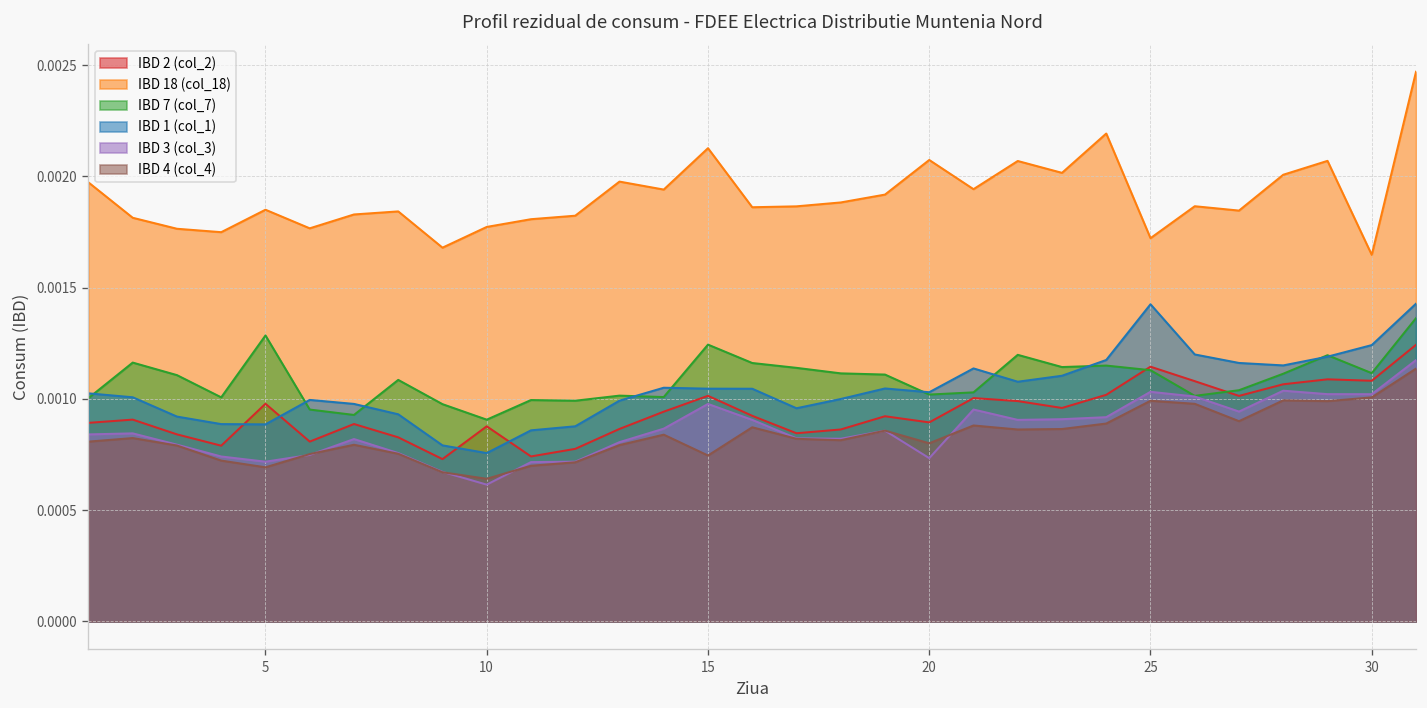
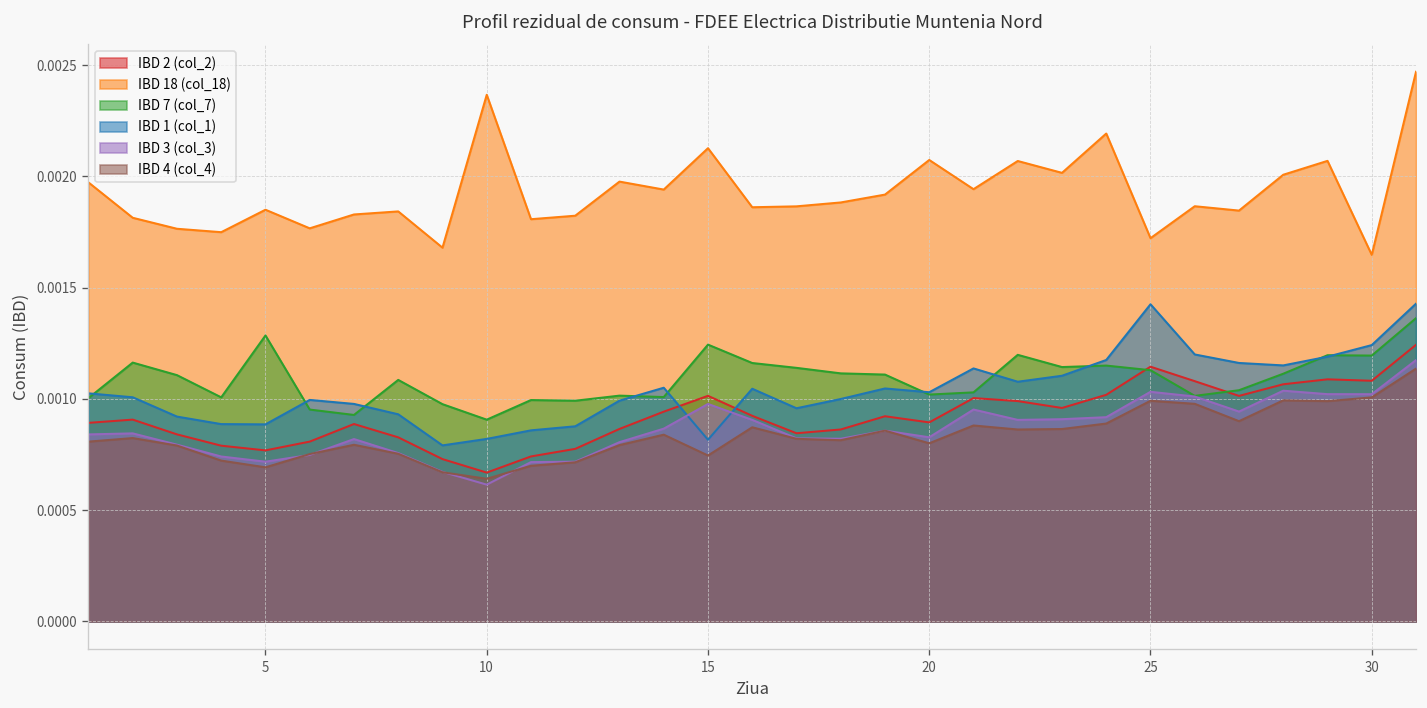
  {
    "IBD 2 (col_2)": {
-     "5": 0.00098,
-     "10": 0.00088,
+     "5": 0.00077,
+     "10": 0.00067,
      "15": 0.00101,
      "20": 0.00089,
      "25": 0.00114,
      "30": 0.00108
    },
    "IBD 18 (col_18)": {
      "5": 0.00185,
-     "10": 0.00177,
+     "10": 0.00237,
      "15": 0.00213,
      "20": 0.00207,
      "25": 0.00172,
      "30": 0.00165
    },
    "IBD 7 (col_7)": {
      "5": 0.00129,
      "10": 0.00091,
      "15": 0.00124,
      "25": 0.00113,
-     "30": 0.00112
+     "30": 0.00119
    },
    "IBD 1 (col_1)": {
      "5": 0.00089,
-     "10": 0.00076,
-     "15": 0.00105,
+     "10": 0.00082,
+     "15": 0.00082,
      "25": 0.00143,
      "30": 0.00124
    },
    "IBD 3 (col_3)": {
      "5": 0.00072,
      "10": 0.00061,
      "15": 0.00098,
-     "20": 0.00073,
+     "20": 0.00083,
      "25": 0.00103,
      "30": 0.00102
    },
    "IBD 4 (col_4)": {
      "5": 0.00069,
      "10": 0.00064,
      "15": 0.00075,
      "20": 0.00080,
      "25": 0.00099,
      "30": 0.00101
    }
  }
